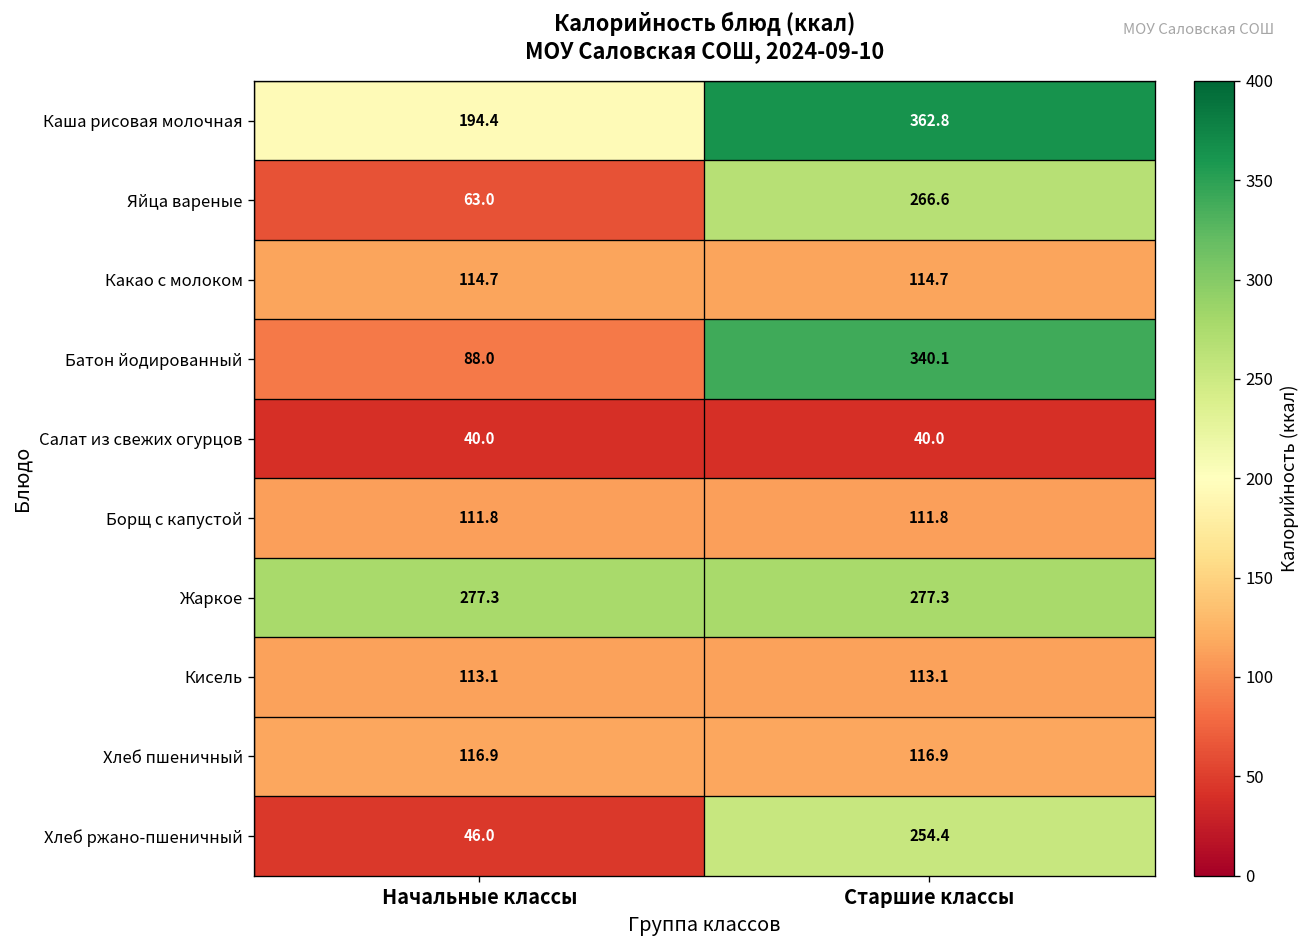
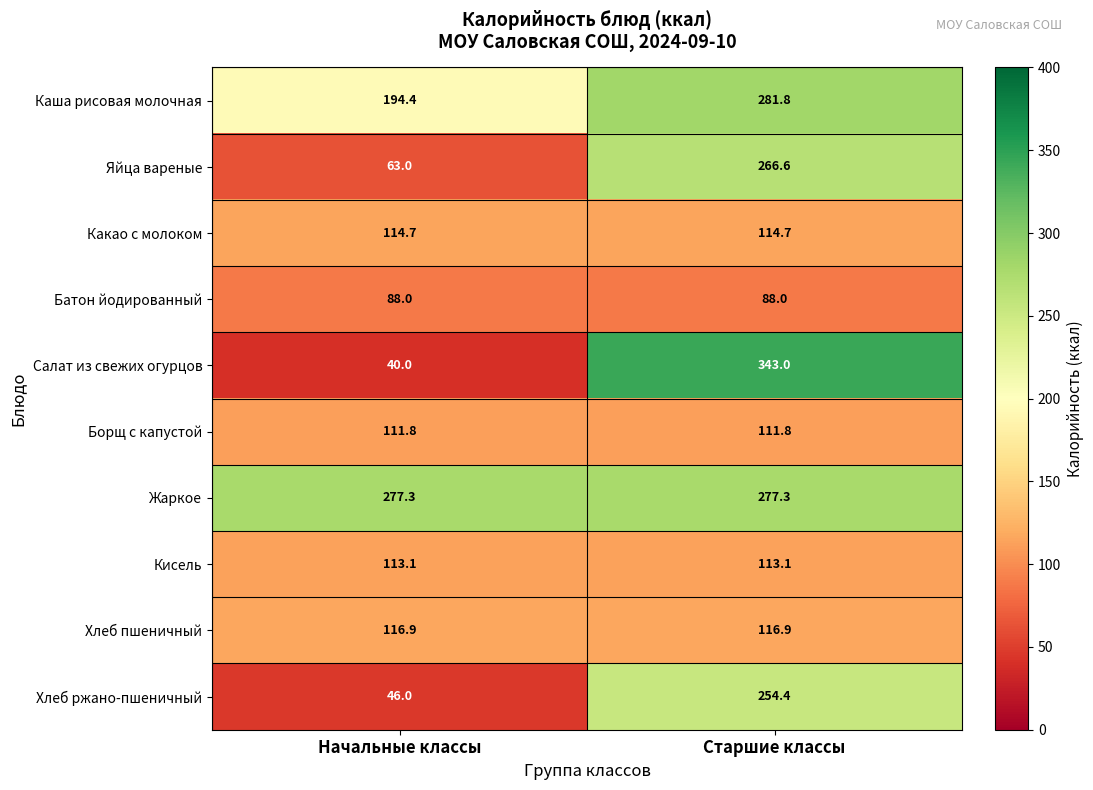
  {
    "Каша рисовая молочная": {
      "Начальные классы": 194.4,
-     "Старшие классы": 362.8
+     "Старшие классы": 281.8
    },
    "Яйца вареные": {
      "Начальные классы": 63.0,
      "Старшие классы": 266.6
    },
    "Какао с молоком": {
      "Начальные классы": 114.7,
      "Старшие классы": 114.7
    },
    "Батон йодированный": {
      "Начальные классы": 88.0,
-     "Старшие классы": 340.1
+     "Старшие классы": 88.0
    },
    "Салат из свежих огурцов": {
      "Начальные классы": 40.0,
-     "Старшие классы": 40.0
+     "Старшие классы": 343.0
    },
    "Борщ с капустой": {
      "Начальные классы": 111.8,
      "Старшие классы": 111.8
    },
    "Жаркое": {
      "Начальные классы": 277.3,
      "Старшие классы": 277.3
    },
    "Кисель": {
      "Начальные классы": 113.1,
      "Старшие классы": 113.1
    },
    "Хлеб пшеничный": {
      "Начальные классы": 116.9,
      "Старшие классы": 116.9
    },
    "Хлеб ржано-пшеничный": {
      "Начальные классы": 46.0,
      "Старшие классы": 254.4
    }
  }
